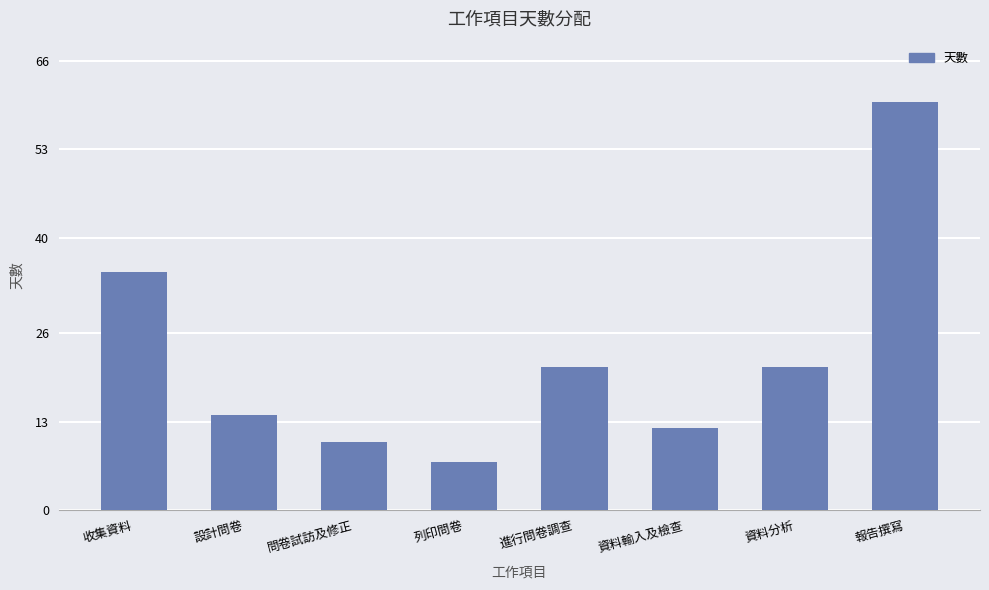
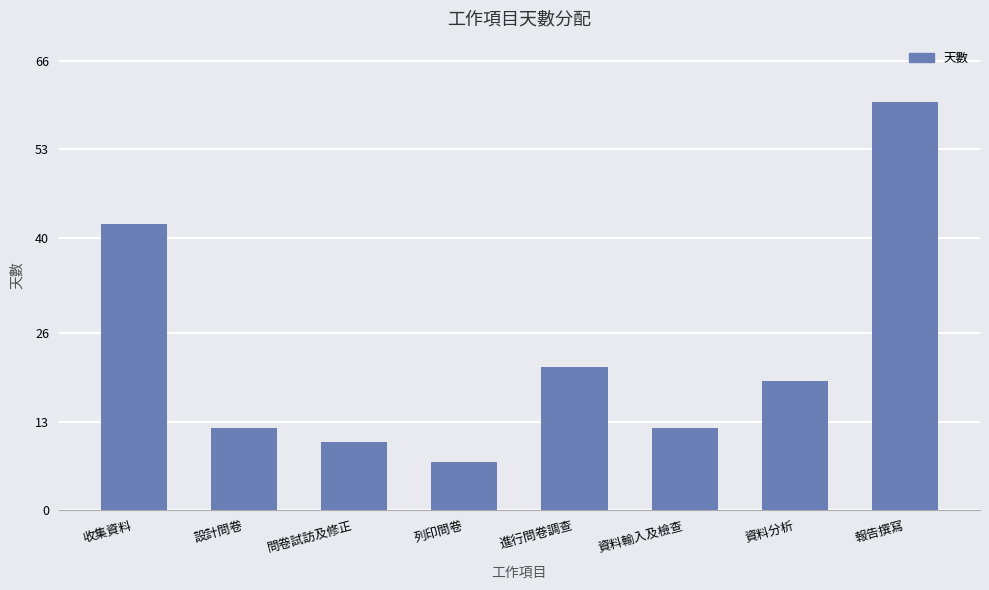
  {
-   "收集資料": 35,
-   "設計問卷": 14,
+   "收集資料": 42,
+   "設計問卷": 12,
    "問卷試訪及修正": 10,
    "列印問卷": 7,
    "進行問卷調查": 21,
    "資料輸入及檢查": 12,
-   "資料分析": 21,
+   "資料分析": 19,
    "報告撰寫": 60
  }
